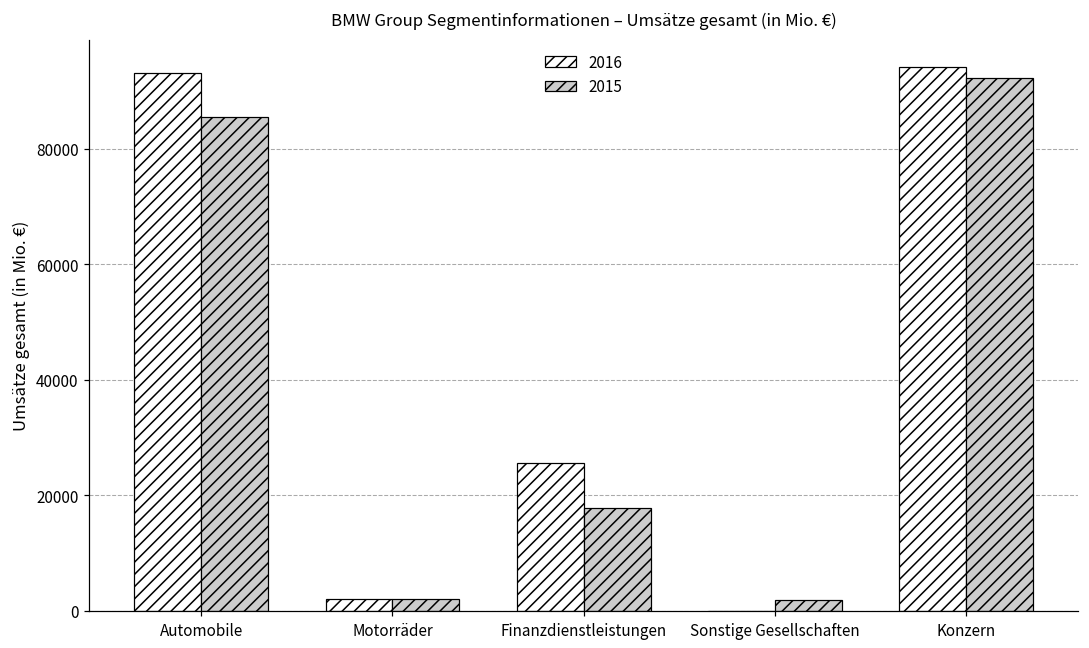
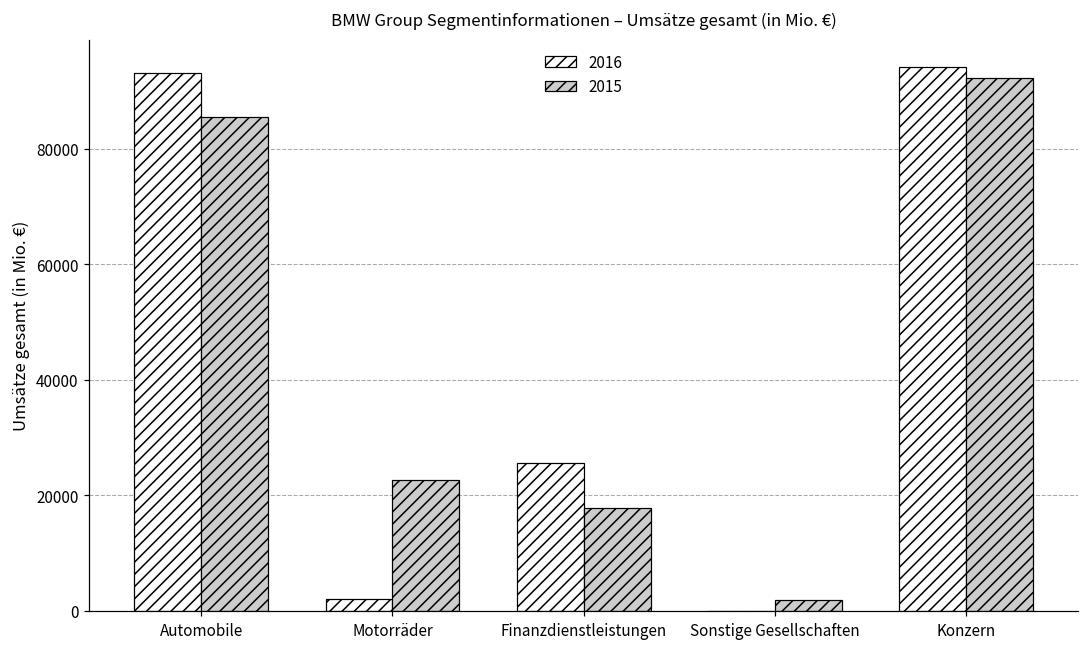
  {
    "2016": {
      "Automobile": 93000,
      "Motorräder": 2000,
      "Finanzdienstleistungen": 26000,
      "Konzern": 94000
    },
    "2015": {
      "Automobile": 86000,
-     "Motorräder": 2000,
+     "Motorräder": 23000,
      "Finanzdienstleistungen": 18000,
      "Sonstige Gesellschaften": 2000,
      "Konzern": 92000
    }
  }
